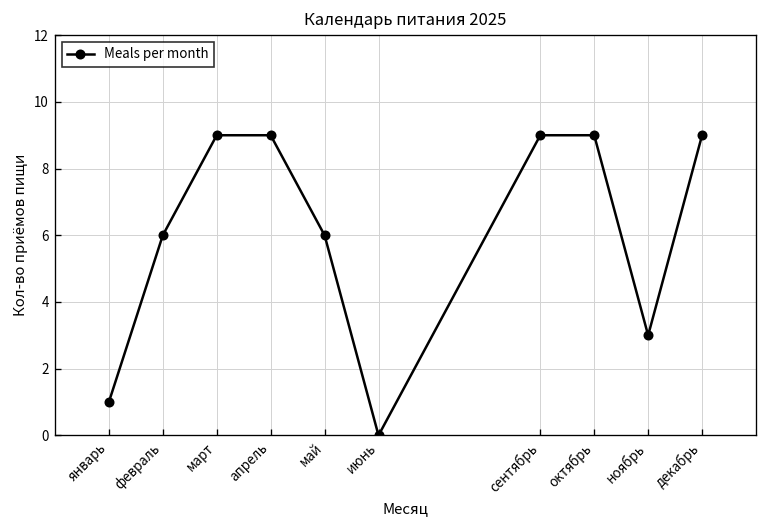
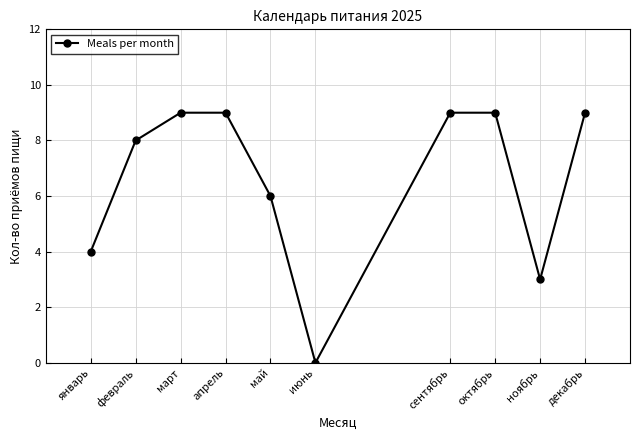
  {
-   "январь": 1,
-   "февраль": 6,
+   "январь": 4,
+   "февраль": 8,
    "март": 9,
    "апрель": 9,
    "май": 6,
    "июнь": 0,
    "сентябрь": 9,
    "октябрь": 9,
    "ноябрь": 3,
    "декабрь": 9
  }
